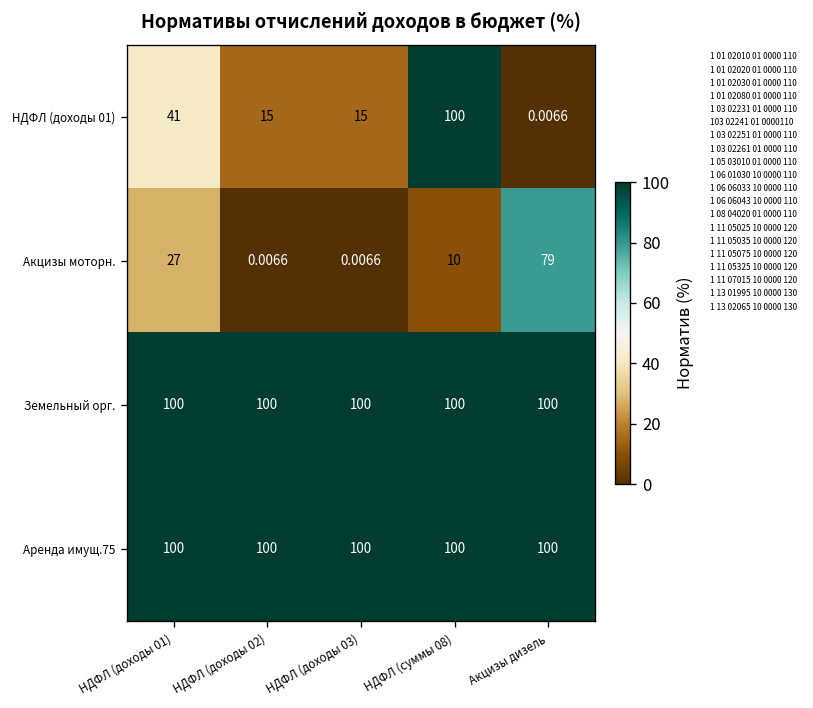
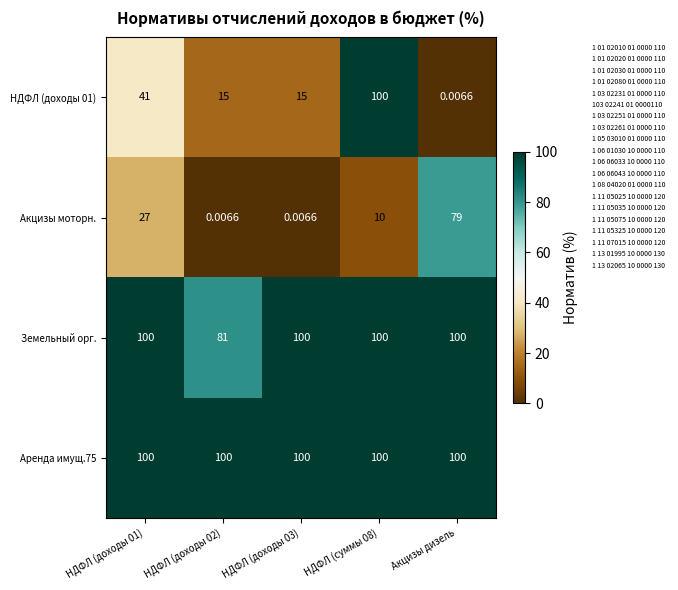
  {
    "НДФЛ (доходы 01)": {
      "НДФЛ (доходы 01)": 41,
      "НДФЛ (доходы 02)": 15,
      "НДФЛ (доходы 03)": 15,
      "НДФЛ (суммы 08)": 100,
      "Акцизы дизель": 0.0066
    },
    "Акцизы моторн.": {
      "НДФЛ (доходы 01)": 27,
      "НДФЛ (доходы 02)": 0.0066,
      "НДФЛ (доходы 03)": 0.0066,
      "НДФЛ (суммы 08)": 10,
      "Акцизы дизель": 79
    },
    "Земельный орг.": {
      "НДФЛ (доходы 01)": 100,
-     "НДФЛ (доходы 02)": 100,
+     "НДФЛ (доходы 02)": 81,
      "НДФЛ (доходы 03)": 100,
      "НДФЛ (суммы 08)": 100,
      "Акцизы дизель": 100
    },
    "Аренда имущ.75": {
      "НДФЛ (доходы 01)": 100,
      "НДФЛ (доходы 02)": 100,
      "НДФЛ (доходы 03)": 100,
      "НДФЛ (суммы 08)": 100,
      "Акцизы дизель": 100
    }
  }
